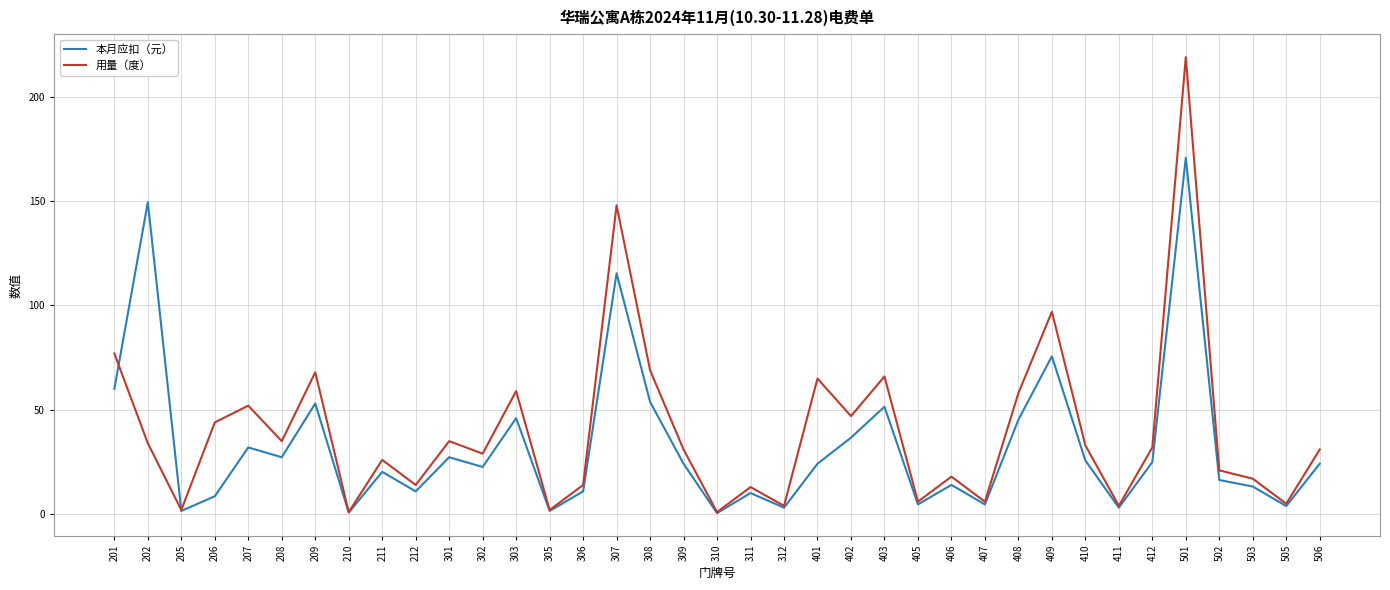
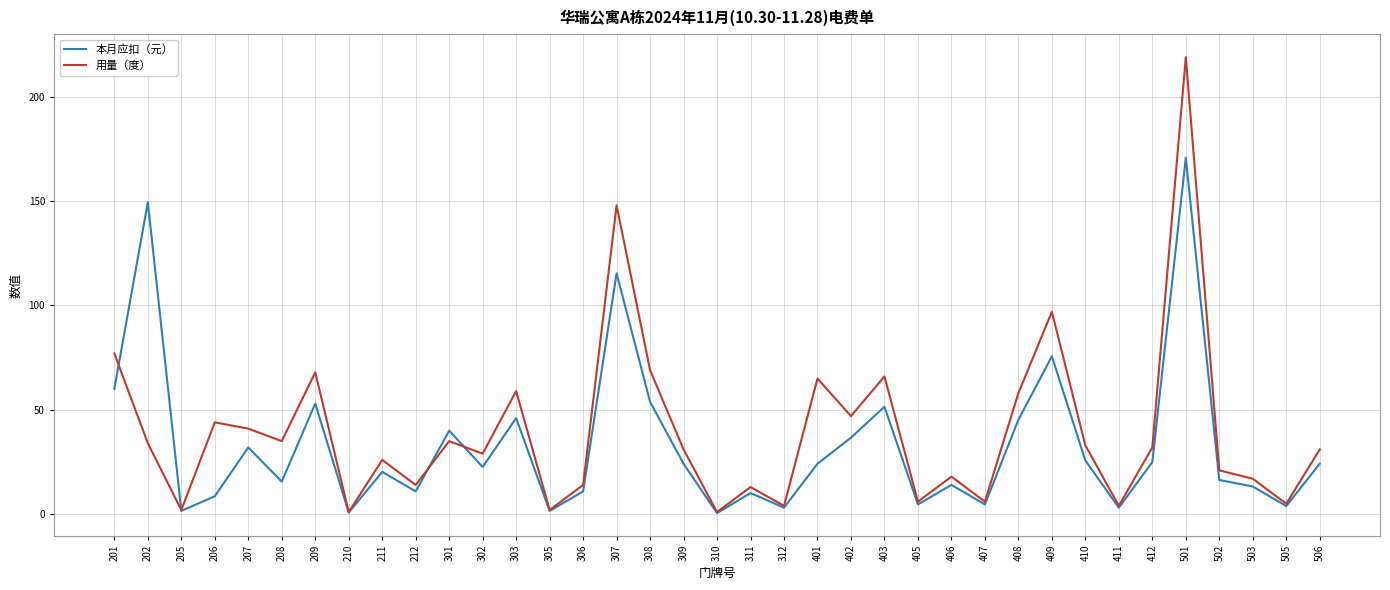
  {
    "本月应扣（元）": {
      "201": 60,
      "202": 150,
      "206": 9,
      "207": 32,
-     "208": 27,
+     "208": 16,
      "209": 53,
      "211": 20,
      "212": 11,
-     "301": 27,
+     "301": 40,
      "302": 23,
      "303": 46,
      "306": 11,
      "307": 115,
      "308": 54,
      "309": 24,
      "311": 10,
      "401": 24,
      "402": 37,
      "403": 51,
      "405": 5,
      "406": 14,
      "407": 5,
      "408": 45,
      "409": 76,
      "410": 26,
      "412": 25,
      "501": 171,
      "502": 16,
      "503": 13,
      "506": 24
    },
    "用量（度）": {
      "201": 77,
      "202": 34,
      "206": 44,
-     "207": 52,
+     "207": 41,
      "208": 35,
      "209": 68,
      "211": 26,
      "212": 14,
      "301": 35,
      "302": 29,
      "303": 59,
      "306": 14,
      "307": 148,
      "308": 69,
      "309": 31,
      "311": 13,
      "401": 65,
      "402": 47,
      "403": 66,
      "405": 6,
      "406": 18,
      "407": 6,
      "408": 58,
      "409": 97,
      "410": 33,
      "412": 32,
      "501": 219,
      "502": 21,
      "503": 17,
      "506": 31
    }
  }
